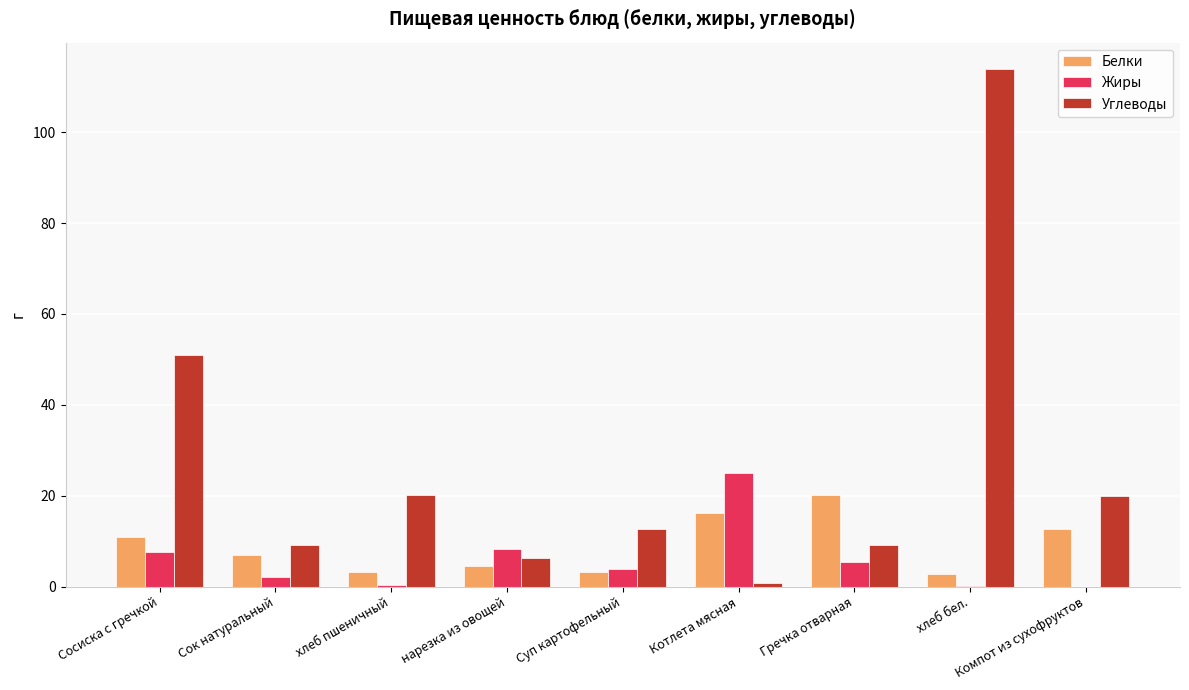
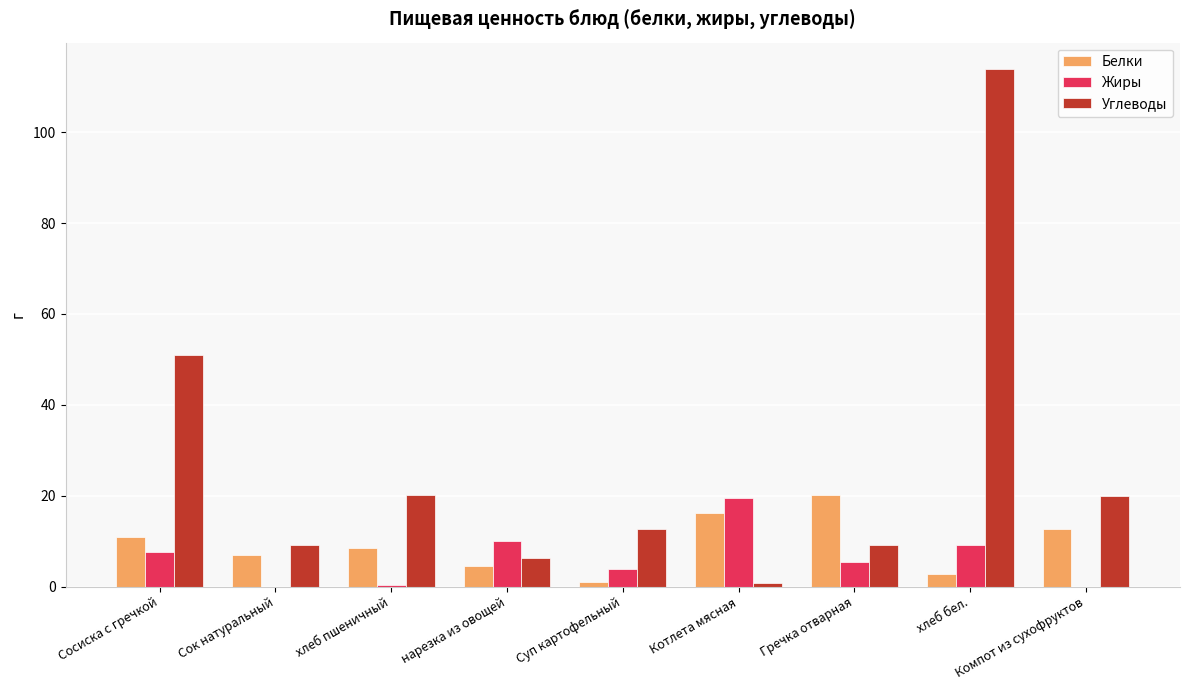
  {
    "Белки": {
      "Сосиска с гречкой": 11,
      "Сок натуральный": 7,
-     "хлеб пшеничный": 3,
+     "хлеб пшеничный": 8,
      "нарезка из овощей": 5,
-     "Суп картофельный": 3,
+     "Суп картофельный": 1,
      "Котлета мясная": 16,
      "Гречка отварная": 20,
      "хлеб бел.": 3,
      "Компот из сухофруктов": 13
    },
    "Жиры": {
      "Сосиска с гречкой": 8,
-     "Сок натуральный": 2,
-     "нарезка из овощей": 8,
+     "Сок натуральный": 0,
+     "нарезка из овощей": 10,
      "Суп картофельный": 4,
-     "Котлета мясная": 25,
+     "Котлета мясная": 19,
      "Гречка отварная": 5,
-     "хлеб бел.": 0,
+     "хлеб бел.": 9,
      "Компот из сухофруктов": 0
    },
    "Углеводы": {
      "Сосиска с гречкой": 51,
      "Сок натуральный": 9,
      "хлеб пшеничный": 20,
      "нарезка из овощей": 6,
      "Суп картофельный": 13,
      "Котлета мясная": 1,
      "Гречка отварная": 9,
      "хлеб бел.": 114,
      "Компот из сухофруктов": 20
    }
  }
